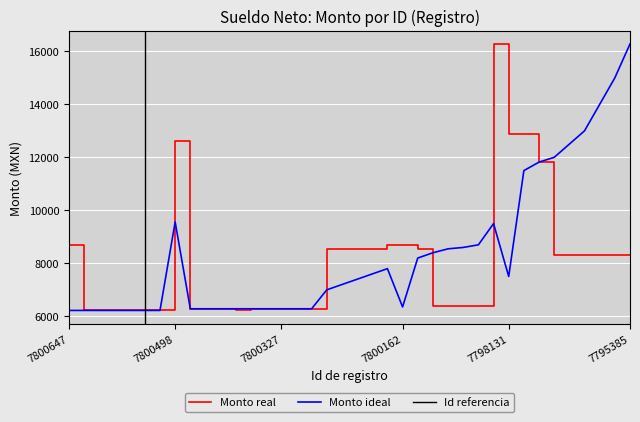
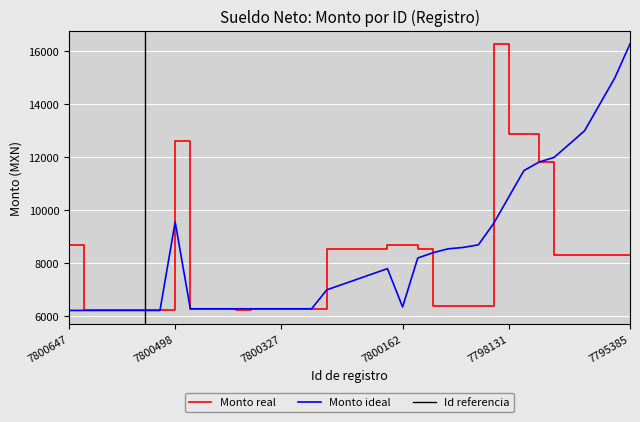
  {
    "Monto real": {
      "7800647": 8700,
      "7800498": 12600,
      "7800162": 8700,
      "7798131": 12900,
      "7795385": 8300
    },
    "Monto ideal": {
      "7800647": 6200,
      "7800498": 9600,
      "7800162": 6400,
-     "7798131": 7500,
+     "7798131": 10500,
      "7795385": 16300
    }
  }
